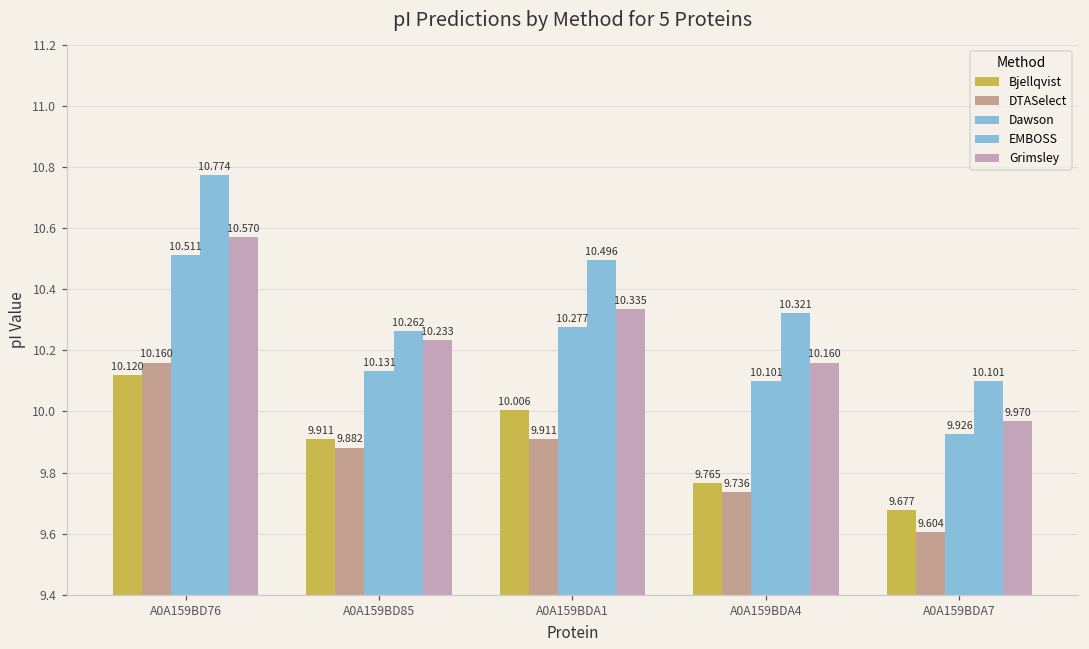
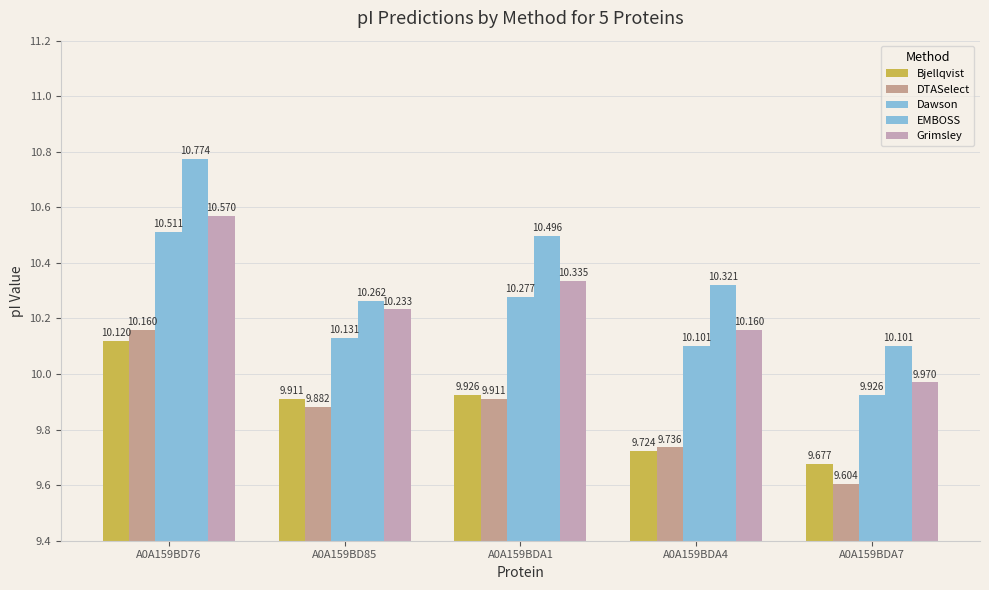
  {
    "Bjellqvist": {
      "A0A159BD76": 10.120,
      "A0A159BD85": 9.911,
-     "A0A159BDA1": 10.006,
-     "A0A159BDA4": 9.765,
+     "A0A159BDA1": 9.926,
+     "A0A159BDA4": 9.724,
      "A0A159BDA7": 9.677
    }
  }
